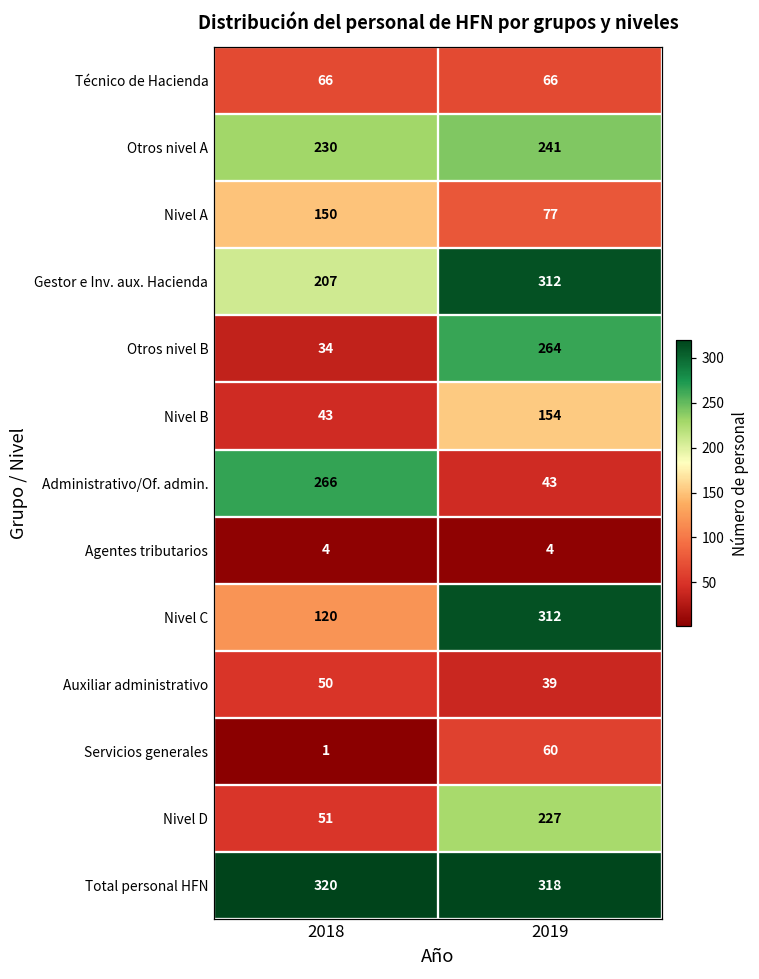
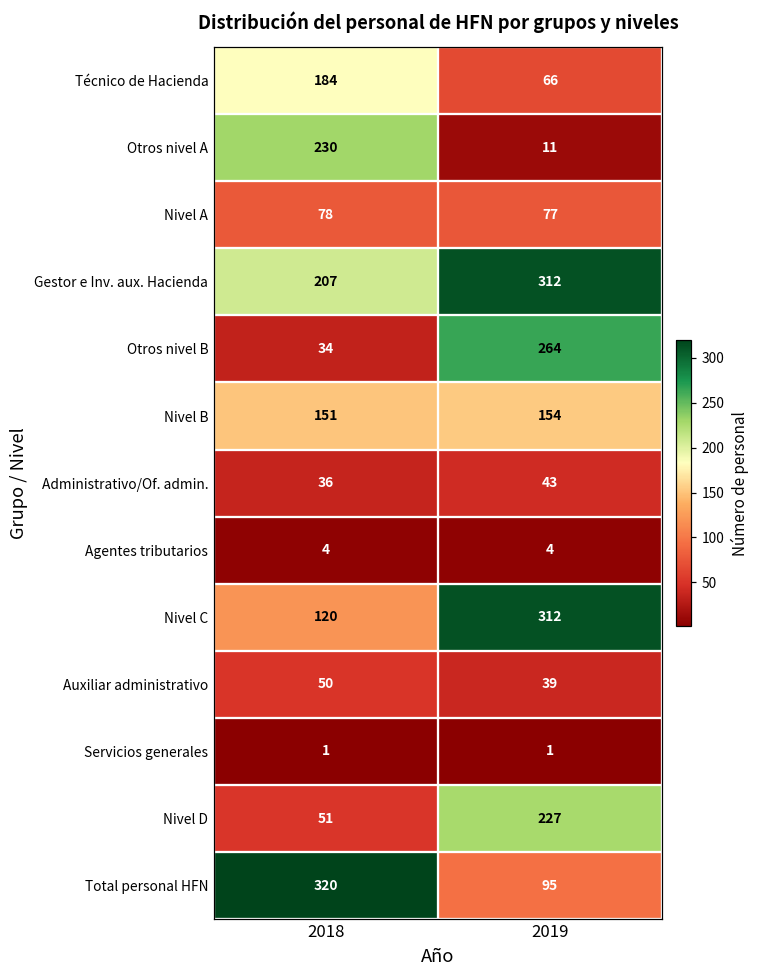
  {
    "Técnico de Hacienda": {
-     "2018": 66,
+     "2018": 184,
      "2019": 66
    },
    "Otros nivel A": {
      "2018": 230,
-     "2019": 241
+     "2019": 11
    },
    "Nivel A": {
-     "2018": 150,
+     "2018": 78,
      "2019": 77
    },
    "Gestor e Inv. aux. Hacienda": {
      "2018": 207,
      "2019": 312
    },
    "Otros nivel B": {
      "2018": 34,
      "2019": 264
    },
    "Nivel B": {
-     "2018": 43,
+     "2018": 151,
      "2019": 154
    },
    "Administrativo/Of. admin.": {
-     "2018": 266,
+     "2018": 36,
      "2019": 43
    },
    "Agentes tributarios": {
      "2018": 4,
      "2019": 4
    },
    "Nivel C": {
      "2018": 120,
      "2019": 312
    },
    "Auxiliar administrativo": {
      "2018": 50,
      "2019": 39
    },
    "Servicios generales": {
      "2018": 1,
-     "2019": 60
+     "2019": 1
    },
    "Nivel D": {
      "2018": 51,
      "2019": 227
    },
    "Total personal HFN": {
      "2018": 320,
-     "2019": 318
+     "2019": 95
    }
  }
